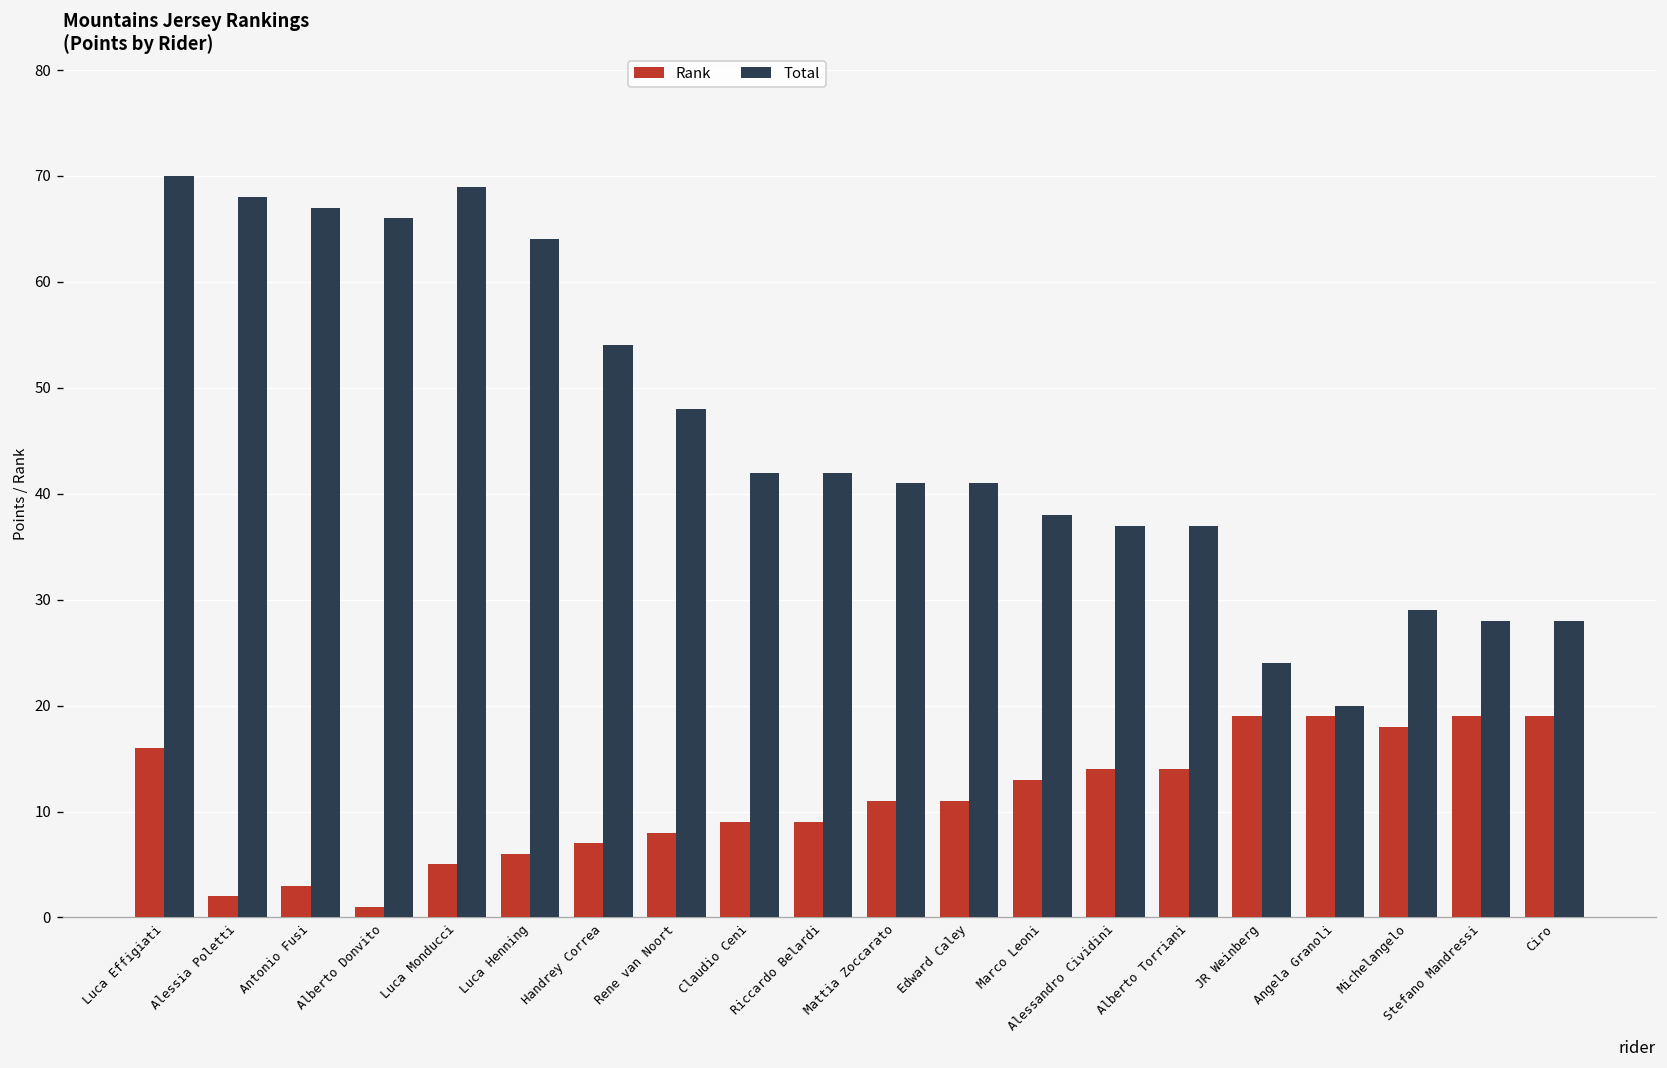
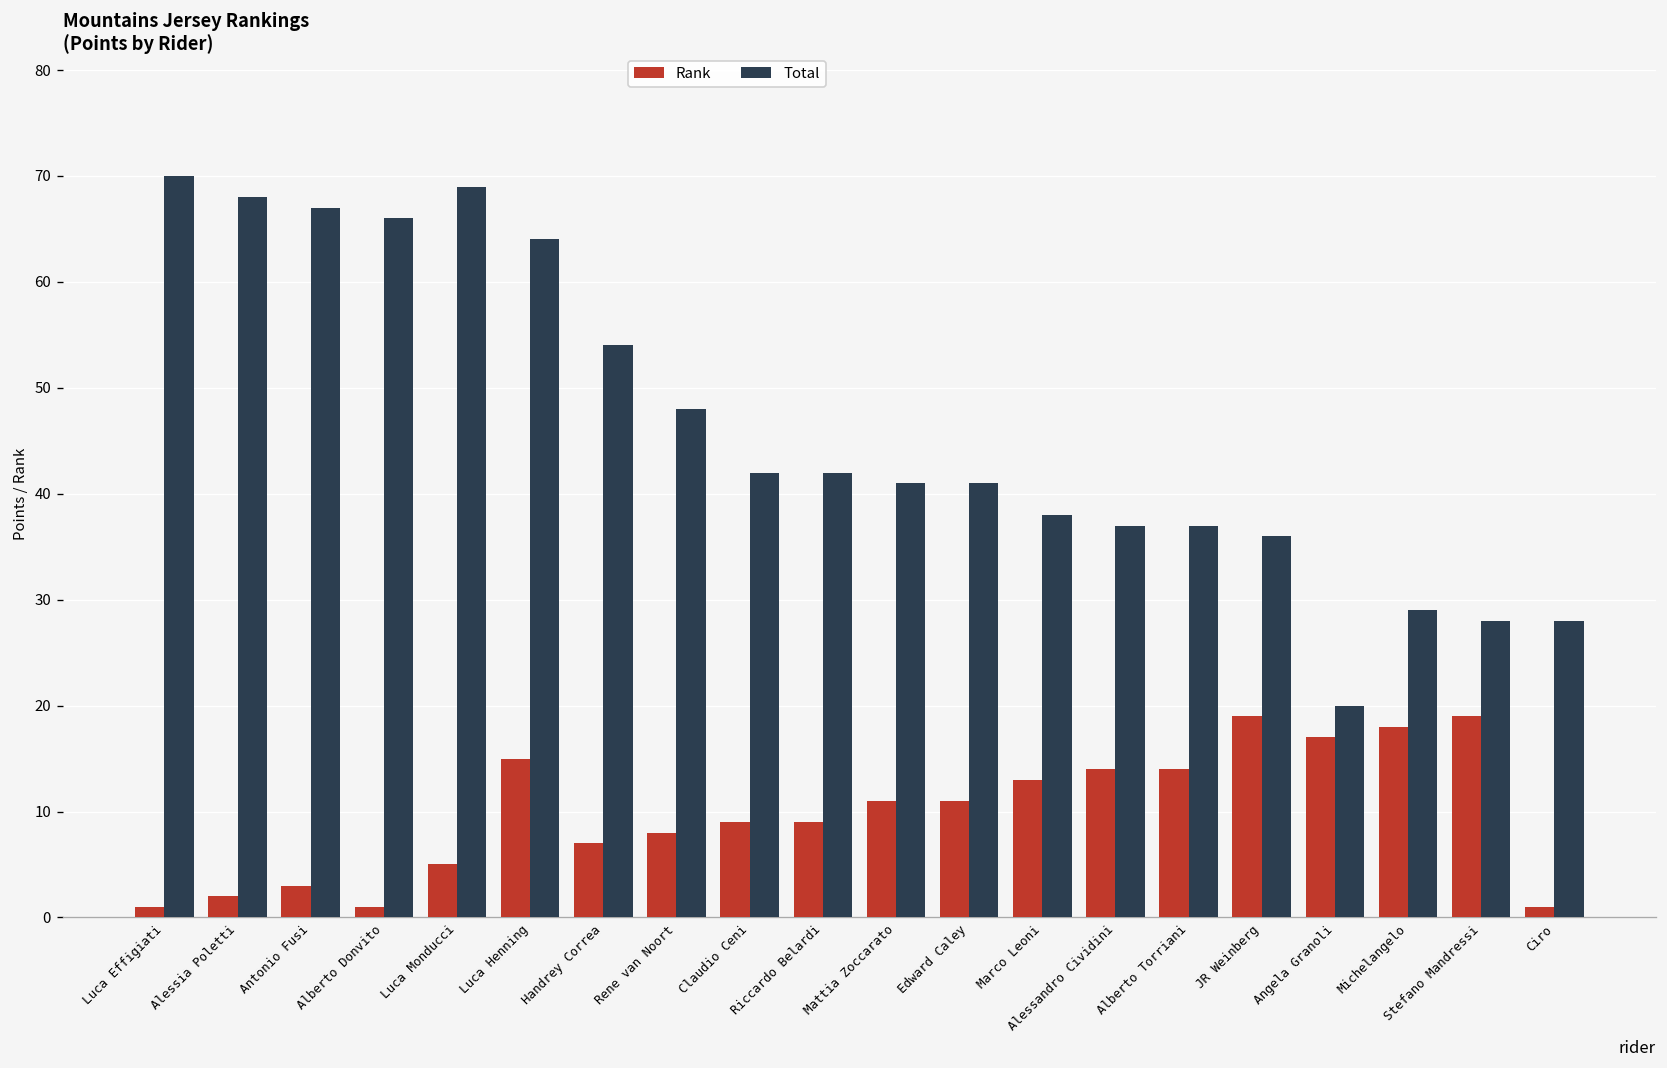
  {
    "Rank": {
-     "Luca Effigiati": 16,
+     "Luca Effigiati": 1,
      "Alessia Poletti": 2,
      "Antonio Fusi": 3,
      "Alberto Donvito": 1,
      "Luca Monducci": 5,
-     "Luca Henning": 6,
+     "Luca Henning": 15,
      "Handrey Correa": 7,
      "Rene van Noort": 8,
      "Claudio Ceni": 9,
      "Riccardo Belardi": 9,
      "Mattia Zoccarato": 11,
      "Edward Caley": 11,
      "Marco Leoni": 13,
      "Alessandro Cividini": 14,
      "Alberto Torriani": 14,
      "JR Weinberg": 19,
-     "Angela Granoli": 19,
+     "Angela Granoli": 17,
      "Michelangelo": 18,
      "Stefano Mandressi": 19,
-     "Ciro": 19
+     "Ciro": 1
    },
    "Total": {
      "Luca Effigiati": 70,
      "Alessia Poletti": 68,
      "Antonio Fusi": 67,
      "Alberto Donvito": 66,
      "Luca Monducci": 69,
      "Luca Henning": 64,
      "Handrey Correa": 54,
      "Rene van Noort": 48,
      "Claudio Ceni": 42,
      "Riccardo Belardi": 42,
      "Mattia Zoccarato": 41,
      "Edward Caley": 41,
      "Marco Leoni": 38,
      "Alessandro Cividini": 37,
      "Alberto Torriani": 37,
-     "JR Weinberg": 24,
+     "JR Weinberg": 36,
      "Angela Granoli": 20,
      "Michelangelo": 29,
      "Stefano Mandressi": 28,
      "Ciro": 28
    }
  }
